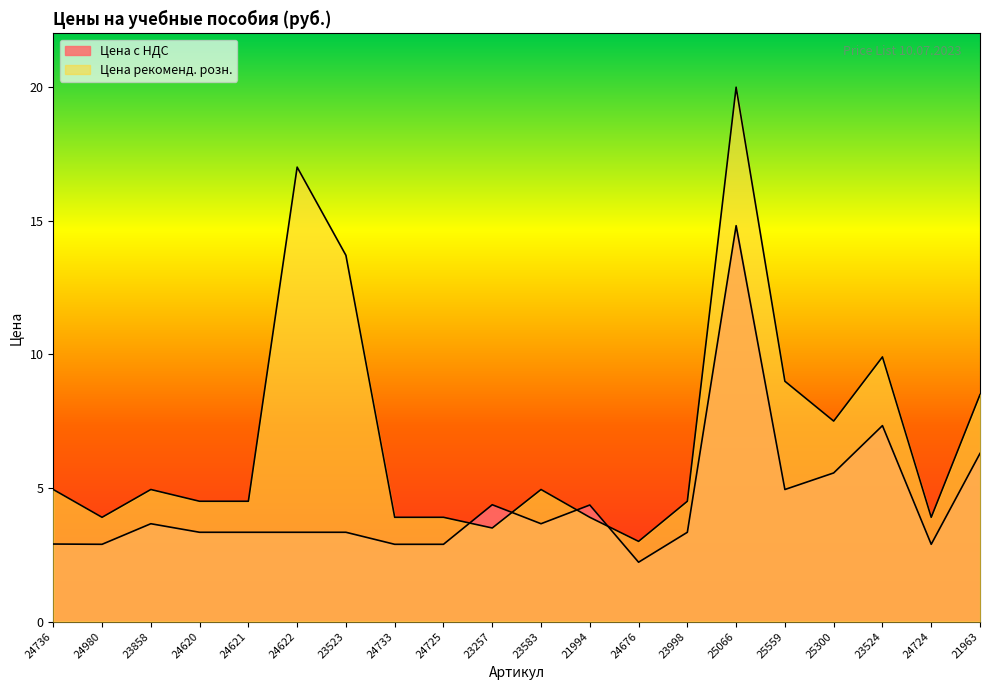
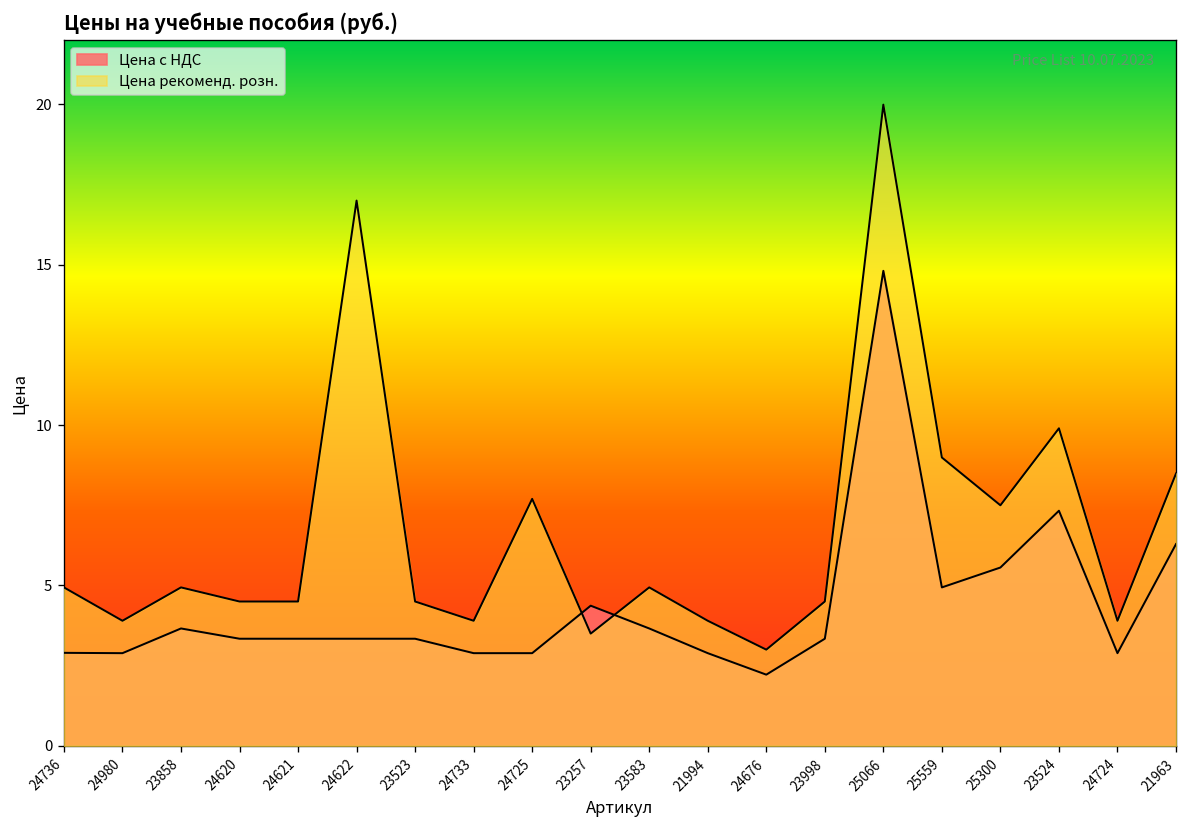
  {
    "Цена с НДС": {
      "24736": 2.9,
      "24980": 2.9,
      "23858": 3.7,
      "24620": 3.3,
      "24621": 3.3,
      "24622": 3.3,
      "23523": 3.3,
      "24733": 2.9,
      "24725": 2.9,
      "23257": 4.4,
      "23583": 3.7,
-     "21994": 4.4,
+     "21994": 2.9,
      "24676": 2.2,
      "23998": 3.3,
      "25066": 14.8,
      "25559": 4.9,
      "25300": 5.6,
      "23524": 7.3,
      "24724": 2.9,
      "21963": 6.3
    },
    "Цена рекоменд. розн.": {
      "24736": 4.9,
      "24980": 3.9,
      "23858": 4.9,
      "24620": 4.5,
      "24621": 4.5,
      "24622": 17.0,
-     "23523": 13.7,
+     "23523": 4.5,
      "24733": 3.9,
-     "24725": 3.9,
+     "24725": 7.7,
      "23257": 3.5,
      "23583": 4.9,
      "21994": 3.9,
      "24676": 3.0,
      "23998": 4.5,
      "25066": 20.0,
      "25559": 9.0,
      "25300": 7.5,
      "23524": 9.9,
      "24724": 3.9,
      "21963": 8.5
    }
  }
